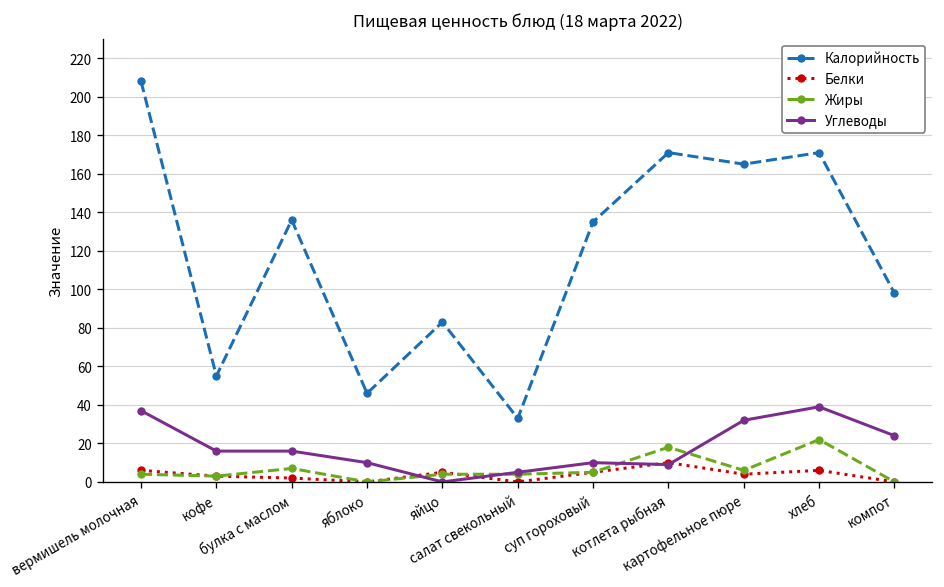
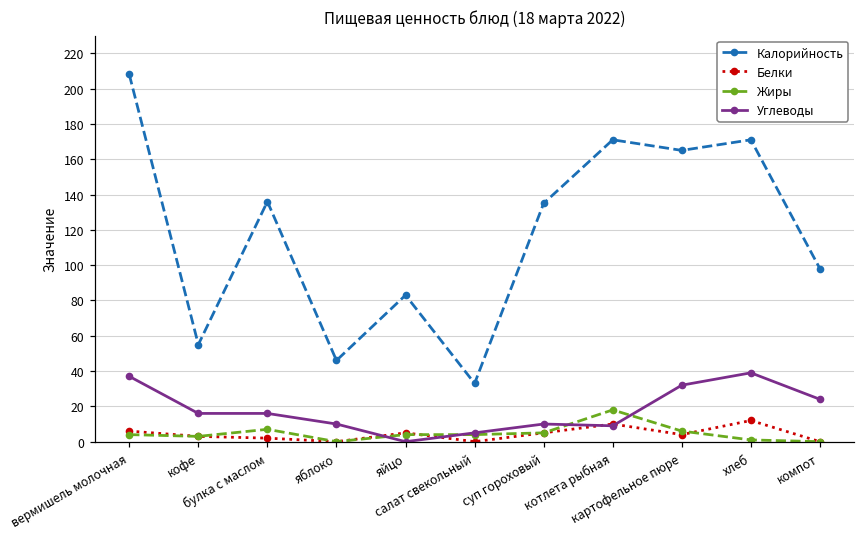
  {
    "Калорийность": {
      "вермишель молочная": 208,
      "кофе": 55,
      "булка с маслом": 136,
      "яблоко": 46,
      "яйцо": 83,
      "салат свекольный": 33,
      "суп гороховый": 135,
      "котлета рыбная": 171,
      "картофельное пюре": 165,
      "хлеб": 171,
      "компот": 98
    },
    "Белки": {
      "вермишель молочная": 6,
      "булка с маслом": 2,
      "салат свекольный": 0,
      "картофельное пюре": 4,
-     "хлеб": 6
+     "хлеб": 12
    },
    "Жиры": {
      "вермишель молочная": 4,
      "булка с маслом": 7,
      "котлета рыбная": 18,
      "картофельное пюре": 6,
-     "хлеб": 22
+     "хлеб": 1
    },
    "Углеводы": {
      "вермишель молочная": 37,
      "кофе": 16,
      "булка с маслом": 16,
      "яблоко": 10,
      "яйцо": 0,
      "суп гороховый": 10,
      "картофельное пюре": 32,
      "хлеб": 39,
      "компот": 24
    }
  }
